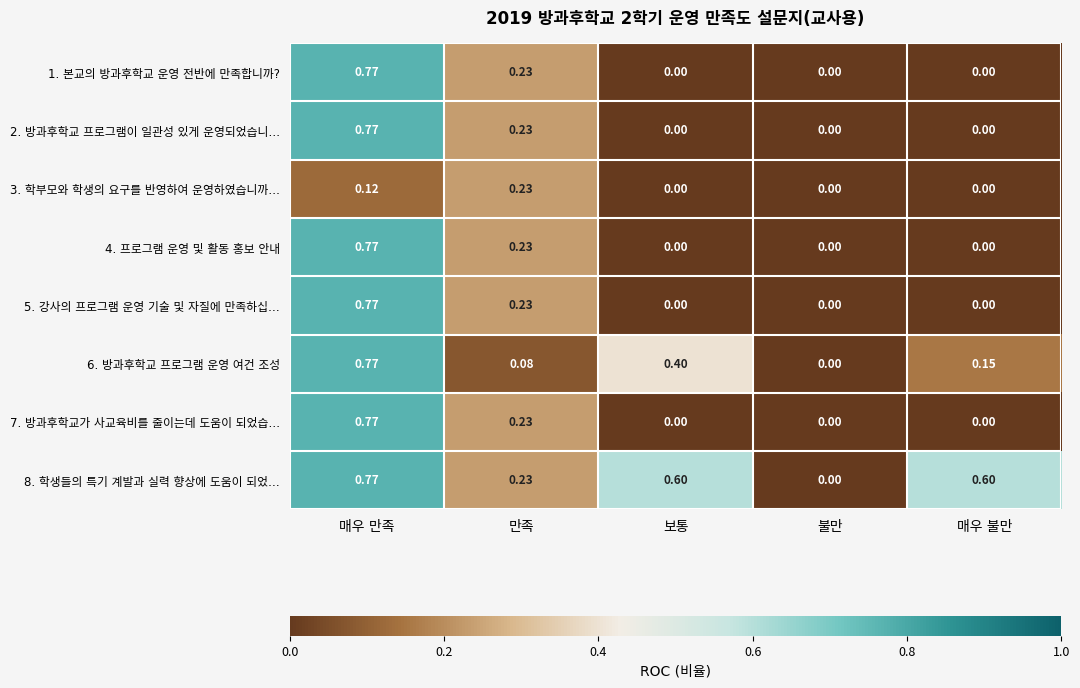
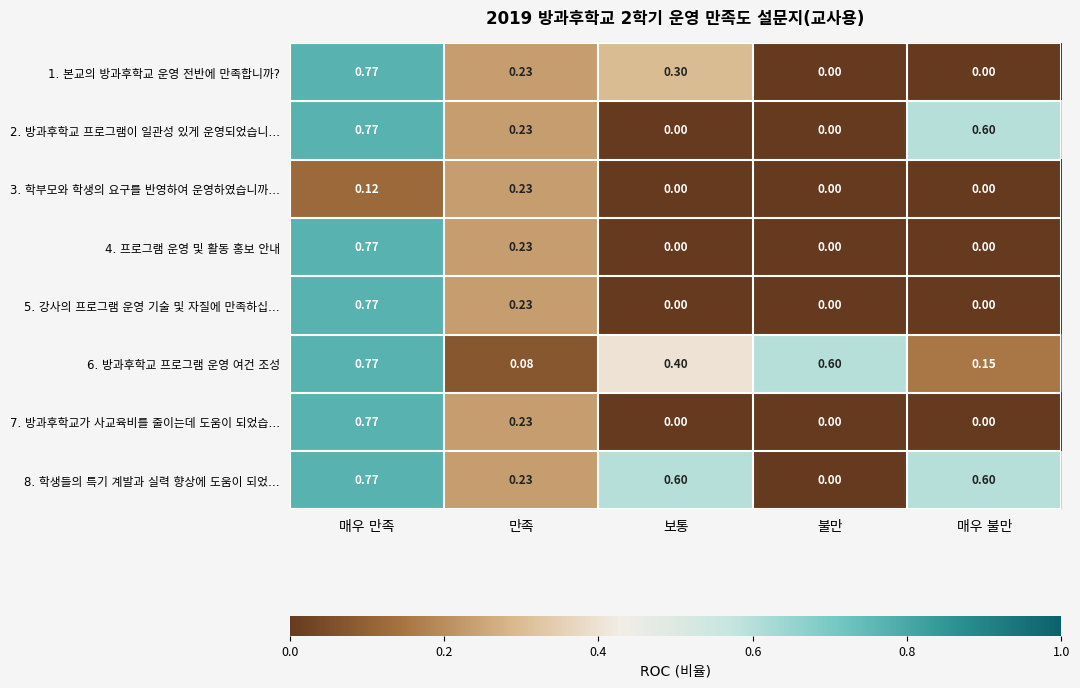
  {
    "1. 본교의 방과후학교 운영 전반에 만족합니까?": {
      "매우 만족": 0.77,
      "만족": 0.23,
-     "보통": 0.00,
+     "보통": 0.30,
      "불만": 0.00,
      "매우 불만": 0.00
    },
    "2. 방과후학교 프로그램이 일관성 있게 운영되었습니…": {
      "매우 만족": 0.77,
      "만족": 0.23,
      "보통": 0.00,
      "불만": 0.00,
-     "매우 불만": 0.00
+     "매우 불만": 0.60
    },
    "3. 학부모와 학생의 요구를 반영하여 운영하였습니까…": {
      "매우 만족": 0.12,
      "만족": 0.23,
      "보통": 0.00,
      "불만": 0.00,
      "매우 불만": 0.00
    },
    "4. 프로그램 운영 및 활동 홍보 안내": {
      "매우 만족": 0.77,
      "만족": 0.23,
      "보통": 0.00,
      "불만": 0.00,
      "매우 불만": 0.00
    },
    "5. 강사의 프로그램 운영 기술 및 자질에 만족하십…": {
      "매우 만족": 0.77,
      "만족": 0.23,
      "보통": 0.00,
      "불만": 0.00,
      "매우 불만": 0.00
    },
    "6. 방과후학교 프로그램 운영 여건 조성": {
      "매우 만족": 0.77,
      "만족": 0.08,
      "보통": 0.40,
-     "불만": 0.00,
+     "불만": 0.60,
      "매우 불만": 0.15
    },
    "7. 방과후학교가 사교육비를 줄이는데 도움이 되었습…": {
      "매우 만족": 0.77,
      "만족": 0.23,
      "보통": 0.00,
      "불만": 0.00,
      "매우 불만": 0.00
    },
    "8. 학생들의 특기 계발과 실력 향상에 도움이 되었…": {
      "매우 만족": 0.77,
      "만족": 0.23,
      "보통": 0.60,
      "불만": 0.00,
      "매우 불만": 0.60
    }
  }
